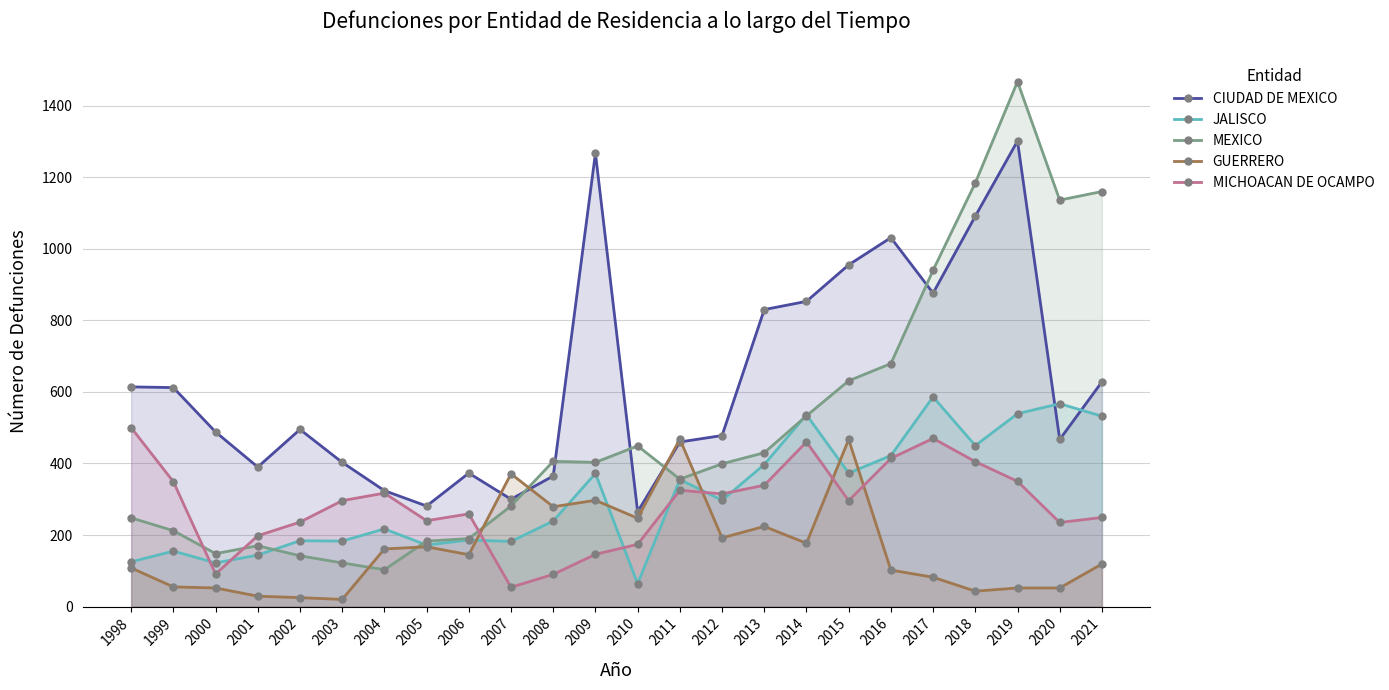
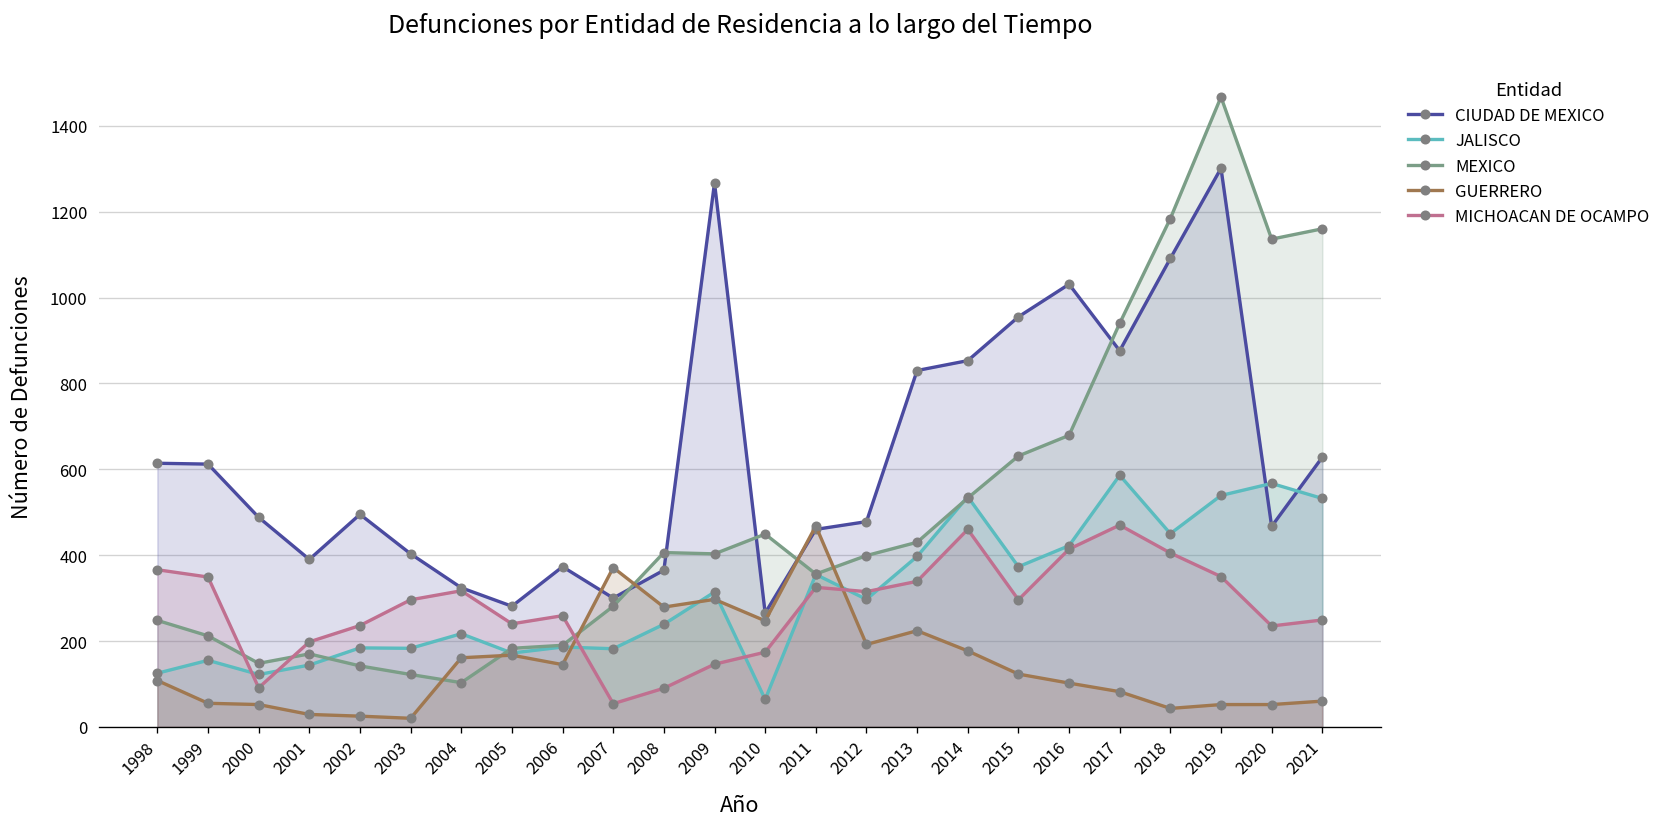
  {
    "CIUDAD DE MEXICO": {
      "1998": 610,
      "1999": 610,
      "2000": 490,
      "2001": 390,
      "2002": 500,
      "2003": 400,
      "2005": 280,
      "2006": 370,
      "2007": 300,
      "2008": 370,
      "2009": 1270,
      "2010": 270,
      "2011": 460,
      "2012": 480,
      "2013": 830,
      "2014": 850,
      "2015": 960,
      "2016": 1030,
      "2017": 880,
      "2018": 1090,
      "2019": 1300,
      "2020": 470,
      "2021": 630
    },
    "JALISCO": {
      "1998": 130,
      "1999": 160,
      "2000": 120,
      "2001": 140,
      "2002": 180,
      "2003": 180,
      "2004": 220,
      "2007": 180,
      "2008": 240,
-     "2009": 370,
+     "2009": 310,
      "2010": 60,
      "2012": 300,
      "2013": 400,
      "2015": 370,
      "2016": 420,
      "2017": 590,
      "2018": 450,
      "2019": 540,
      "2020": 570,
      "2021": 530
    },
    "MEXICO": {
      "1998": 250,
      "1999": 210,
      "2000": 150,
      "2001": 170,
      "2002": 140,
      "2003": 120,
      "2004": 100,
      "2005": 180,
      "2007": 280,
      "2008": 410,
      "2009": 400,
      "2010": 450,
      "2012": 400,
      "2013": 430,
      "2015": 630,
      "2016": 680,
      "2017": 940,
      "2018": 1180,
      "2019": 1470,
      "2020": 1140,
      "2021": 1160
    },
    "GUERRERO": {
      "1998": 110,
      "1999": 60,
      "2000": 50,
      "2001": 30,
      "2002": 30,
      "2003": 20,
      "2004": 160,
      "2006": 150,
      "2007": 370,
      "2008": 280,
      "2009": 300,
      "2010": 250,
      "2011": 470,
      "2012": 190,
      "2013": 220,
      "2014": 180,
-     "2015": 470,
+     "2015": 120,
      "2016": 100,
      "2017": 80,
      "2018": 40,
      "2019": 50,
      "2020": 50,
-     "2021": 120
+     "2021": 60
    },
    "MICHOACAN DE OCAMPO": {
-     "1998": 500,
+     "1998": 370,
      "1999": 350,
      "2000": 90,
      "2001": 200,
      "2002": 240,
      "2003": 300,
      "2005": 240,
      "2006": 260,
      "2007": 50,
      "2008": 90,
      "2009": 150,
      "2010": 170,
      "2011": 330,
      "2012": 320,
      "2013": 340,
      "2014": 460,
      "2015": 300,
      "2016": 410,
      "2017": 470,
      "2018": 410,
      "2019": 350,
      "2020": 240,
      "2021": 250
    }
  }
